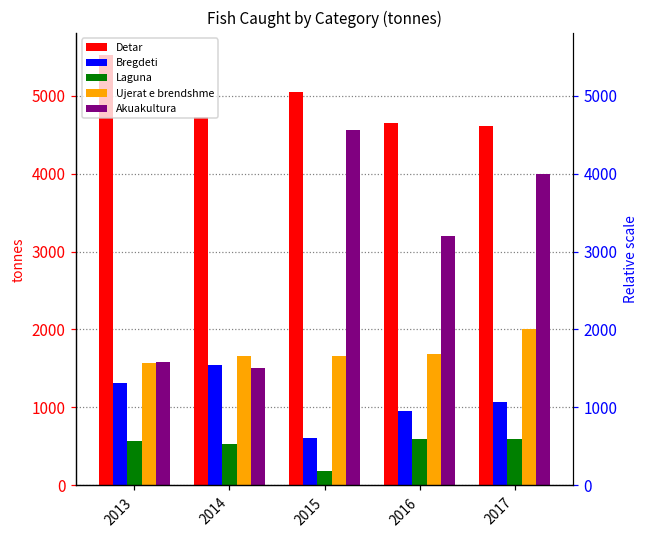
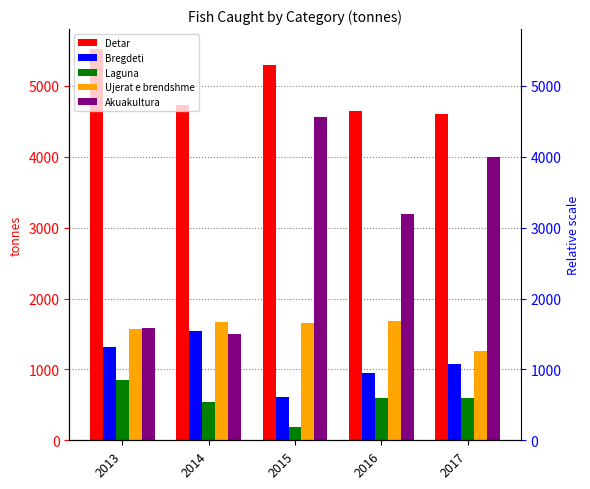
  {
    "Detar": {
-     "2015": 5100,
+     "2015": 5300,
      "2016": 4600,
      "2017": 4600
    },
    "Bregdeti": {
      "2013": 1300,
      "2014": 1500,
      "2015": 600,
      "2016": 1000,
      "2017": 1100
    },
    "Laguna": {
-     "2013": 600,
+     "2013": 900,
      "2014": 500,
      "2015": 200,
      "2016": 600,
      "2017": 600
    },
    "Ujerat e brendshme": {
      "2013": 1600,
      "2014": 1700,
      "2015": 1700,
      "2016": 1700,
-     "2017": 2000
+     "2017": 1300
    },
    "Akuakultura": {
      "2013": 1600,
      "2014": 1500,
      "2015": 4600,
      "2016": 3200,
      "2017": 4000
    }
  }
